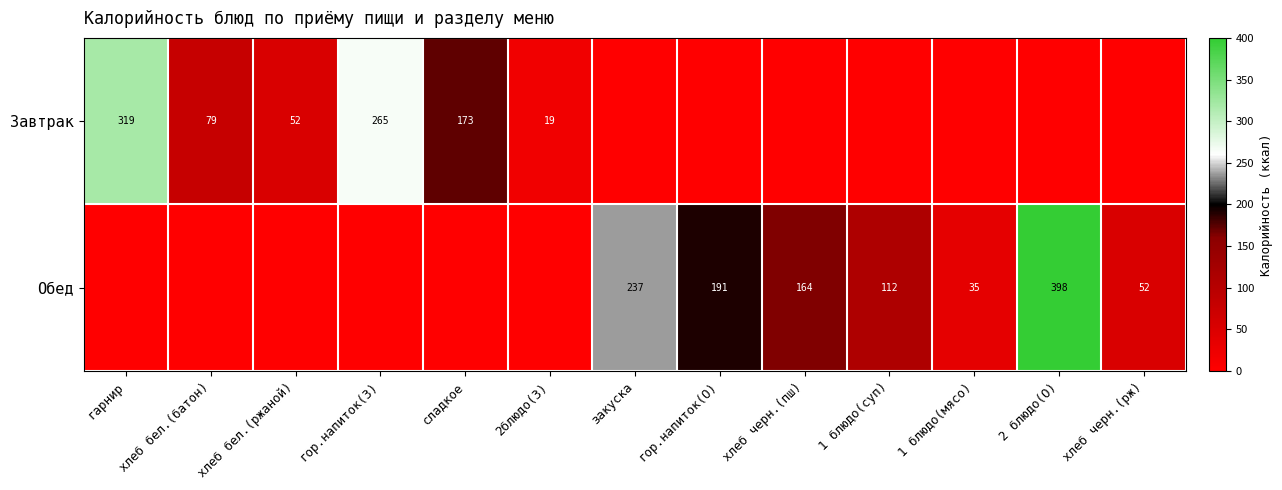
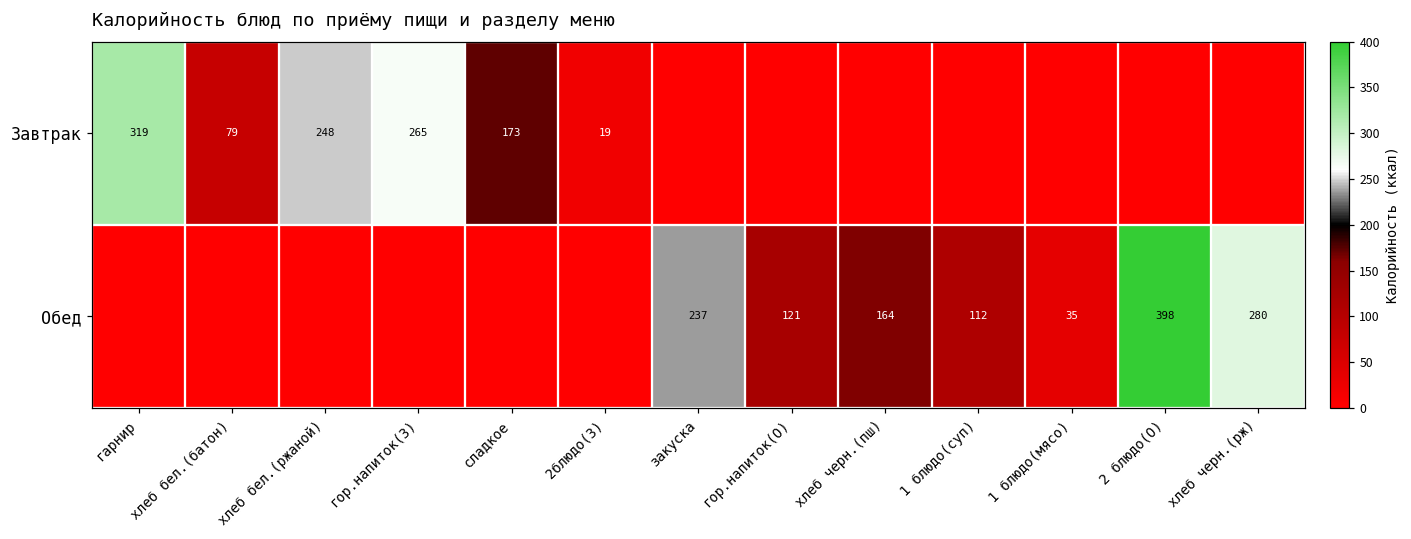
  {
    "Завтрак": {
      "гарнир": 319,
      "хлеб бел.(батон)": 79,
-     "хлеб бел.(ржаной)": 52,
+     "хлеб бел.(ржаной)": 248,
      "гор.напиток(З)": 265,
      "сладкое": 173,
      "2блюдо(З)": 19
    },
    "Обед": {
      "закуска": 237,
-     "гор.напиток(О)": 191,
+     "гор.напиток(О)": 121,
      "хлеб черн.(пш)": 164,
      "1 блюдо(суп)": 112,
      "1 блюдо(мясо)": 35,
      "2 блюдо(О)": 398,
-     "хлеб черн.(рж)": 52
+     "хлеб черн.(рж)": 280
    }
  }
